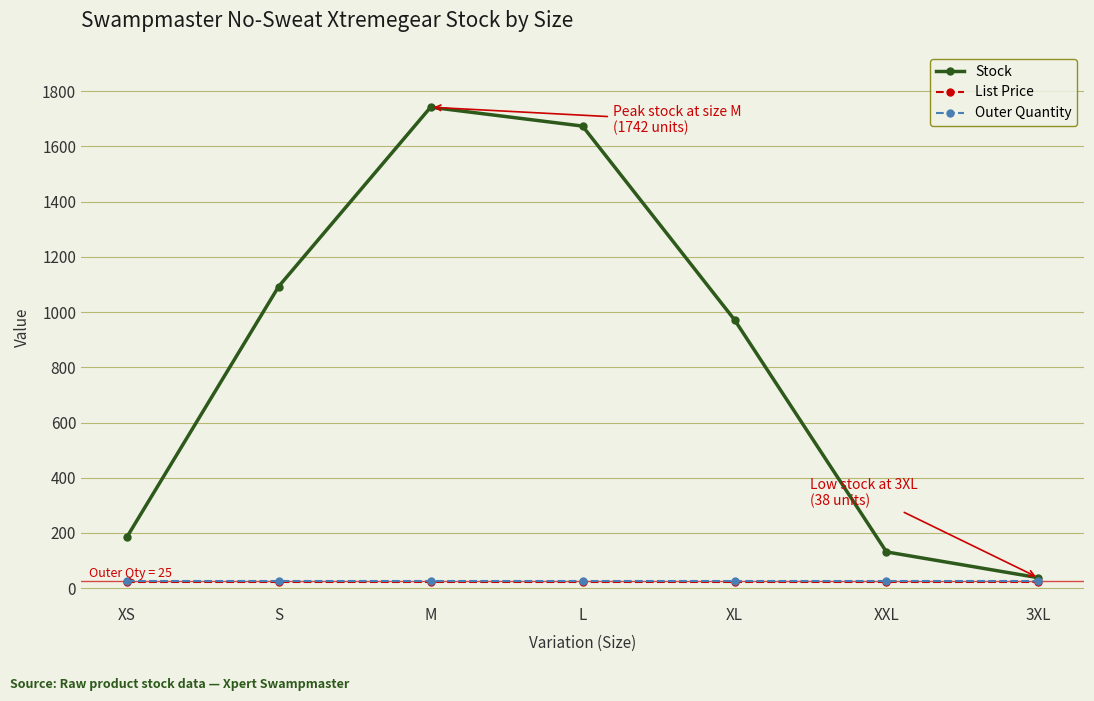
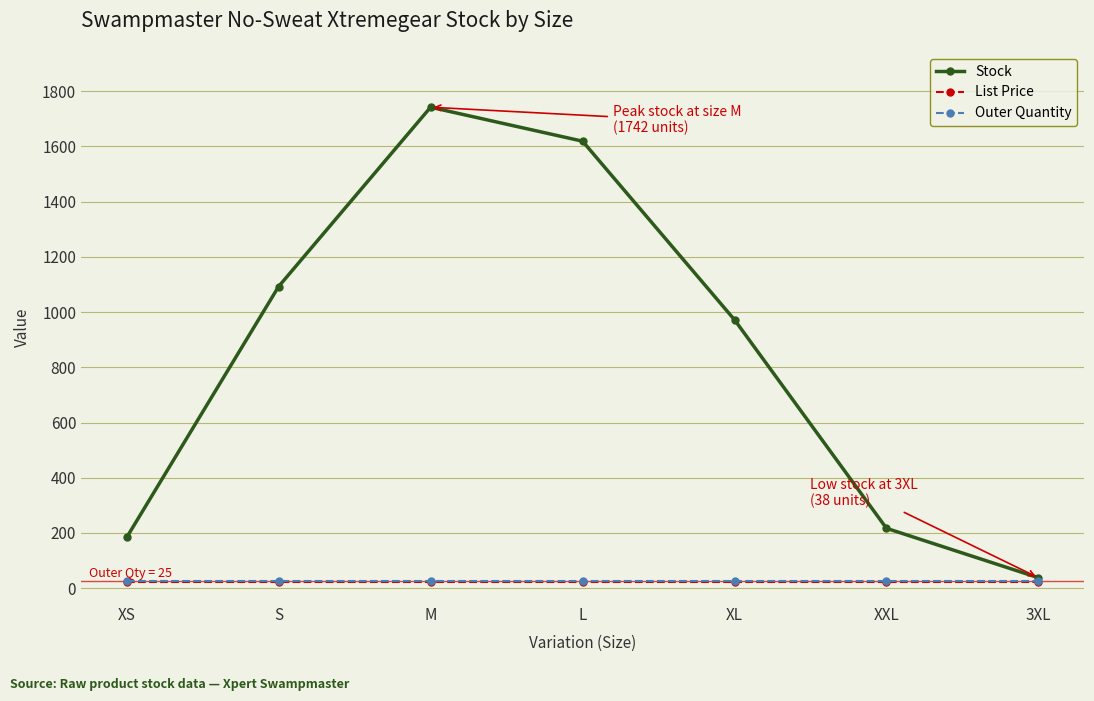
  {
    "Stock": {
      "XS": 180,
      "S": 1090,
      "M": 1740,
-     "L": 1670,
+     "L": 1620,
      "XL": 970,
-     "XXL": 130,
+     "XXL": 220,
      "3XL": 40
    }
  }
